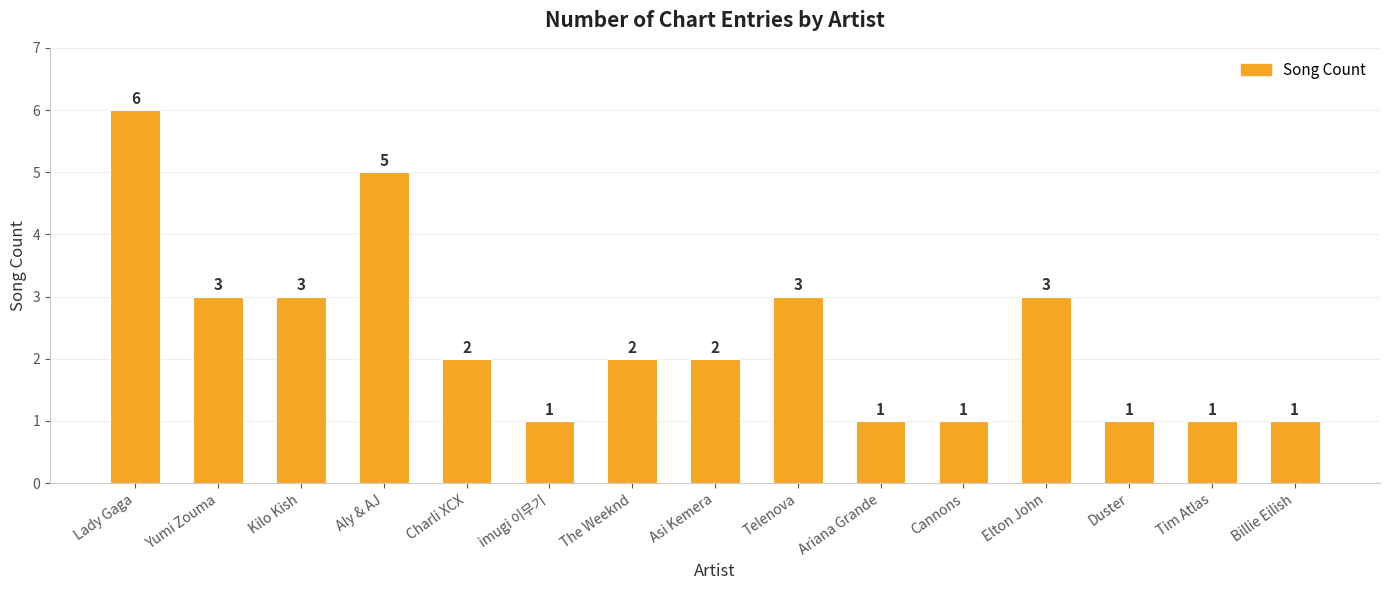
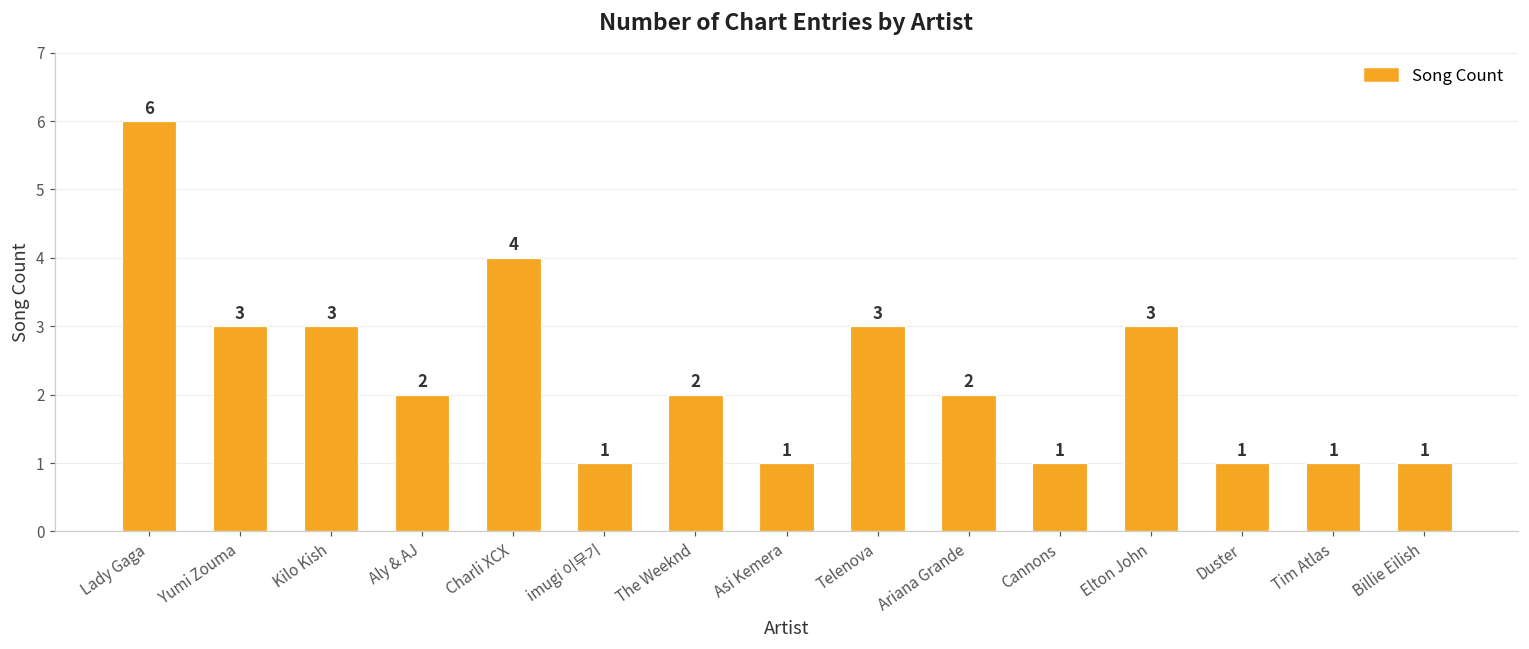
  {
    "Lady Gaga": 6,
    "Yumi Zouma": 3,
    "Kilo Kish": 3,
-   "Aly & AJ": 5,
-   "Charli XCX": 2,
+   "Aly & AJ": 2,
+   "Charli XCX": 4,
    "imugi 이무기": 1,
    "The Weeknd": 2,
-   "Asi Kemera": 2,
+   "Asi Kemera": 1,
    "Telenova": 3,
-   "Ariana Grande": 1,
+   "Ariana Grande": 2,
    "Cannons": 1,
    "Elton John": 3,
    "Duster": 1,
    "Tim Atlas": 1,
    "Billie Eilish": 1
  }
